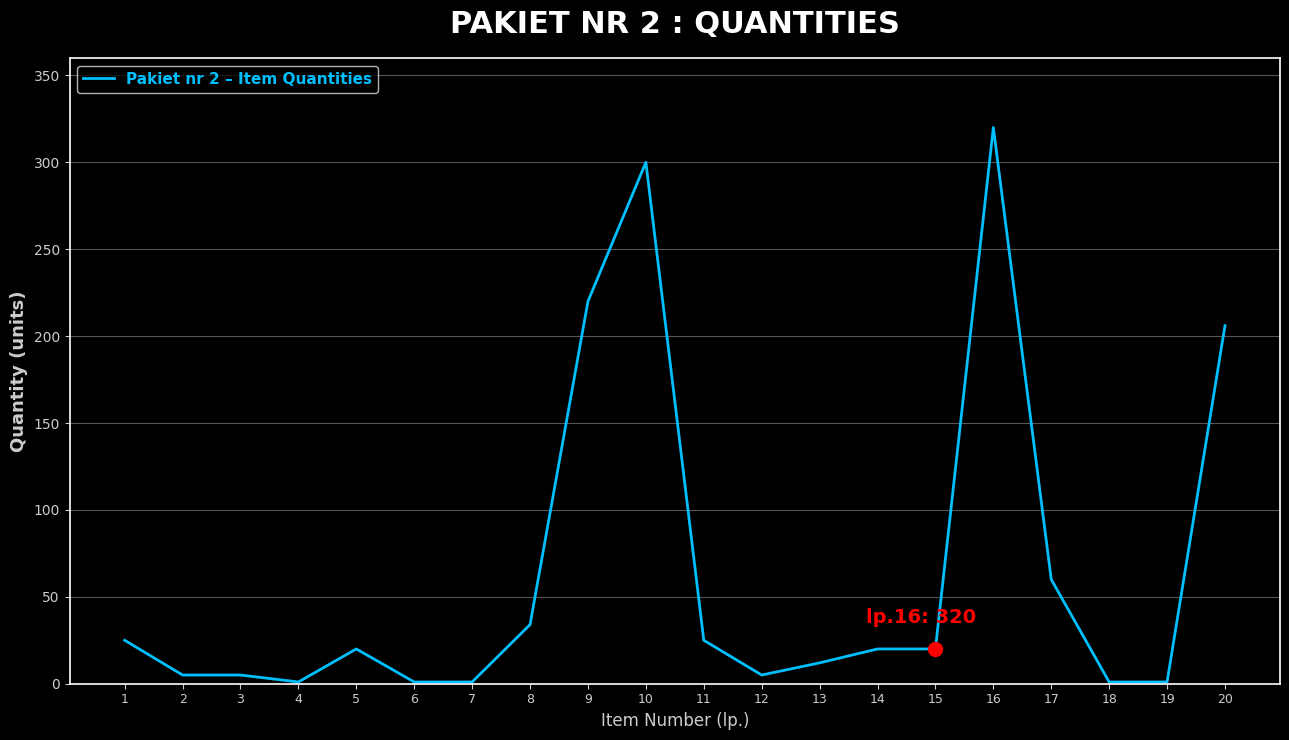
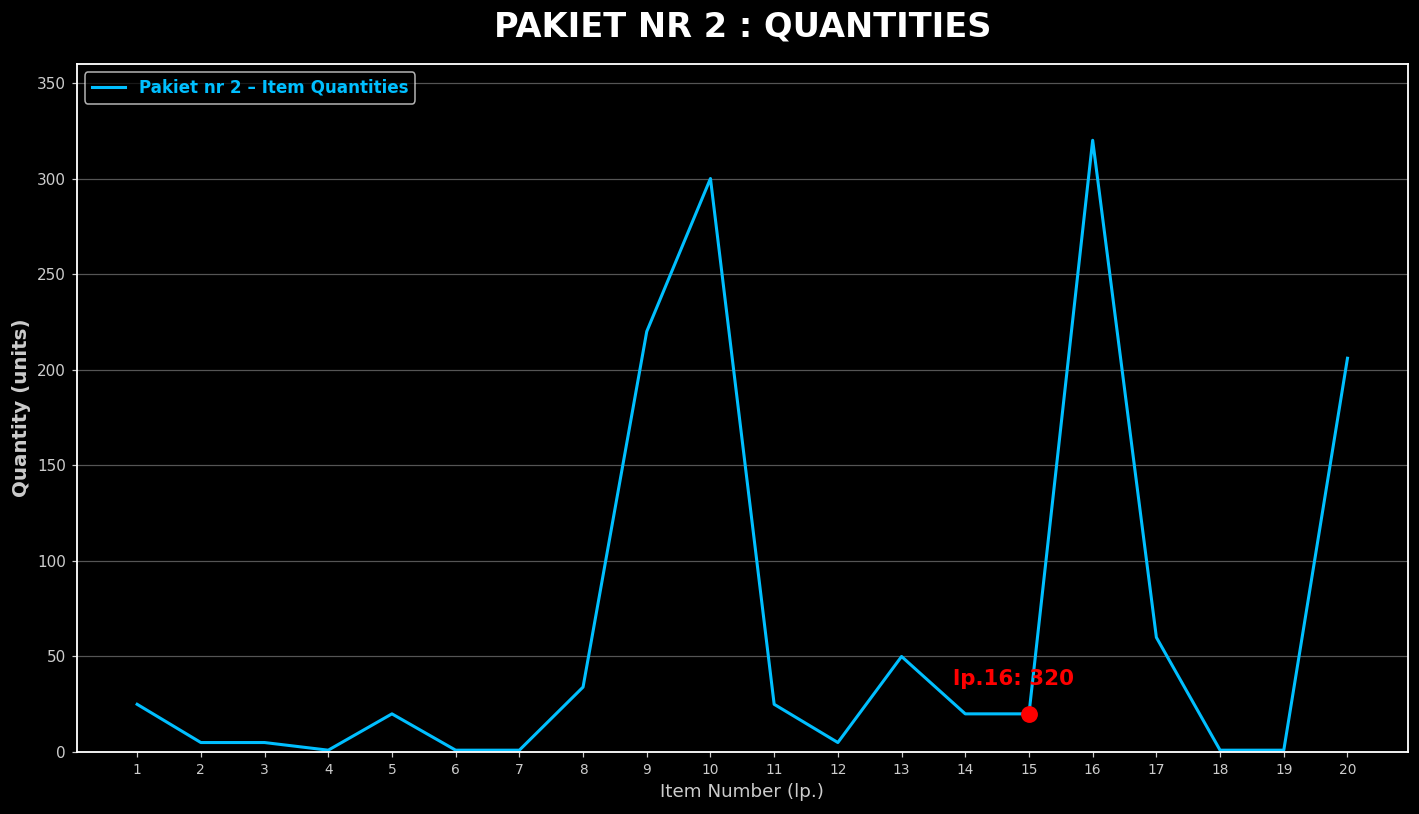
  {
    "Pakiet nr 2 – Item Quantities": {
      "1": 25,
      "2": 5,
      "3": 5,
      "4": 1,
      "5": 20,
      "6": 1,
      "7": 1,
      "8": 34,
      "9": 220,
      "10": 300,
      "11": 25,
      "12": 5,
-     "13": 12,
+     "13": 50,
      "16": 320,
      "17": 60,
      "18": 1,
      "19": 1,
      "20": 206
    }
  }
